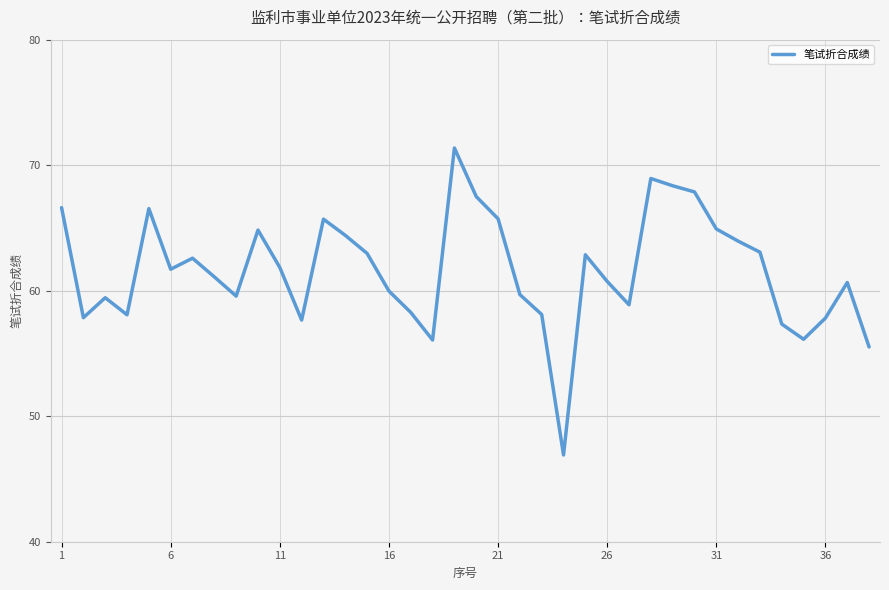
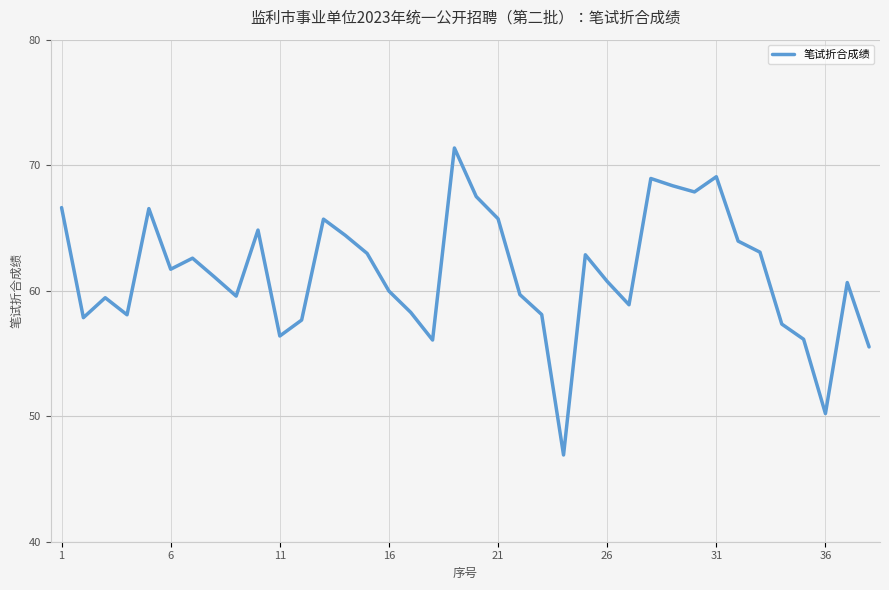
  {
    "1": 66.6,
    "6": 61.7,
-   "11": 61.9,
+   "11": 56.4,
    "16": 60.0,
    "21": 65.7,
    "26": 60.7,
-   "31": 64.9,
-   "36": 57.8
+   "31": 69.1,
+   "36": 50.2
  }
